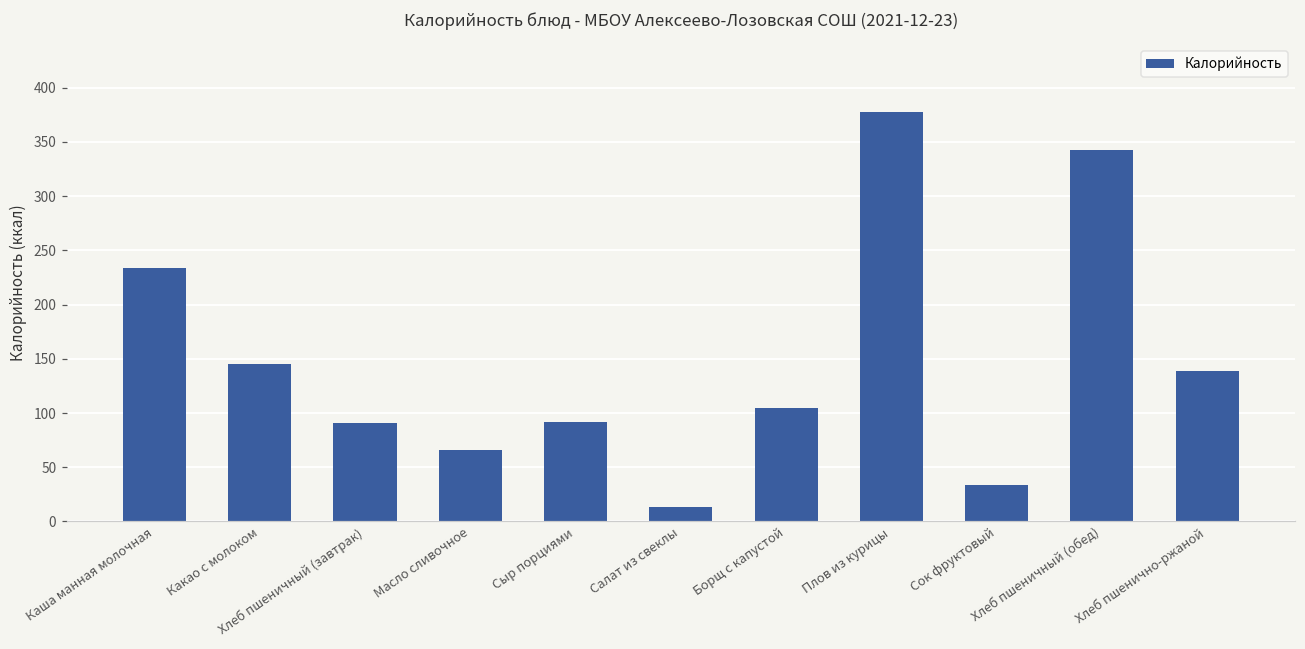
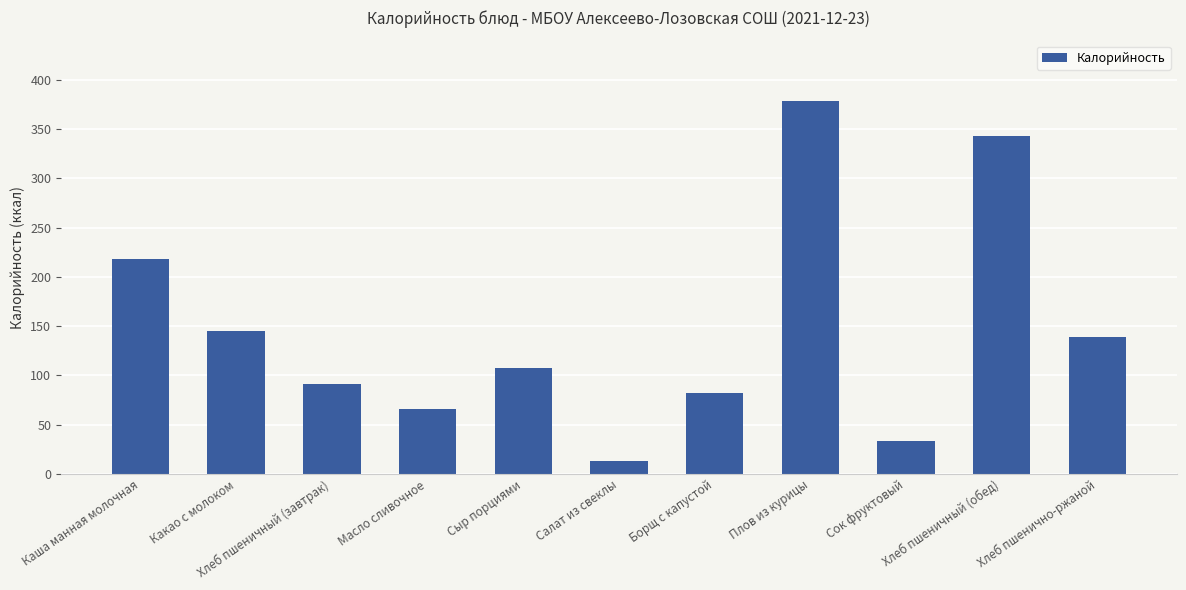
  {
-   "Каша манная молочная": 230,
+   "Каша манная молочная": 220,
    "Какао с молоком": 150,
    "Хлеб пшеничный (завтрак)": 90,
    "Масло сливочное": 70,
-   "Сыр порциями": 90,
+   "Сыр порциями": 110,
    "Салат из свеклы": 10,
-   "Борщ с капустой": 110,
+   "Борщ с капустой": 80,
    "Плов из курицы": 380,
    "Сок фруктовый": 30,
    "Хлеб пшеничный (обед)": 340,
    "Хлеб пшенично-ржаной": 140
  }
